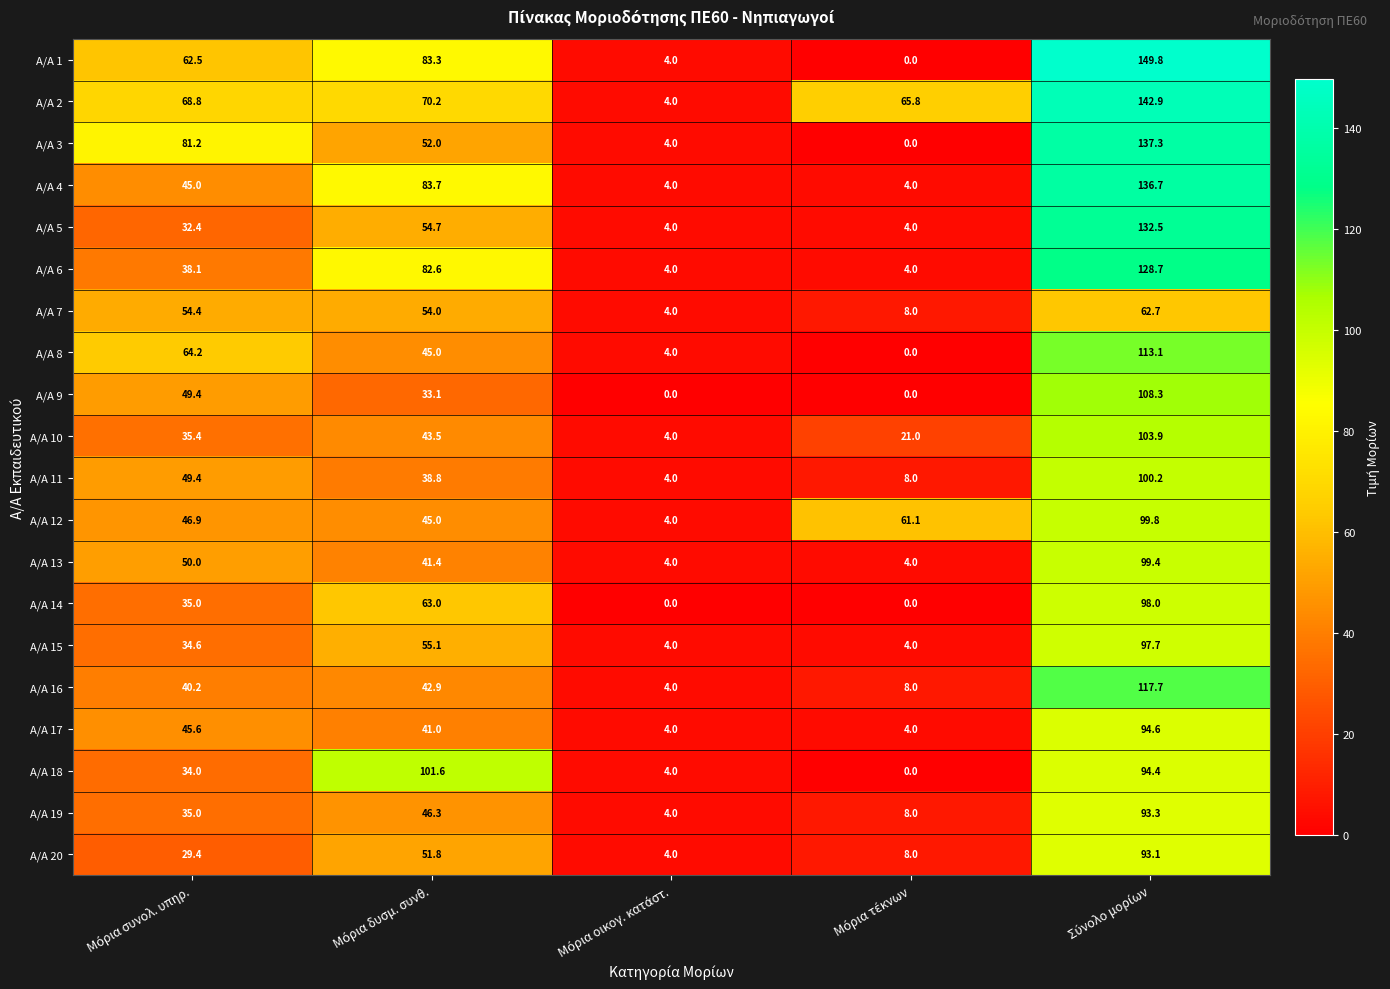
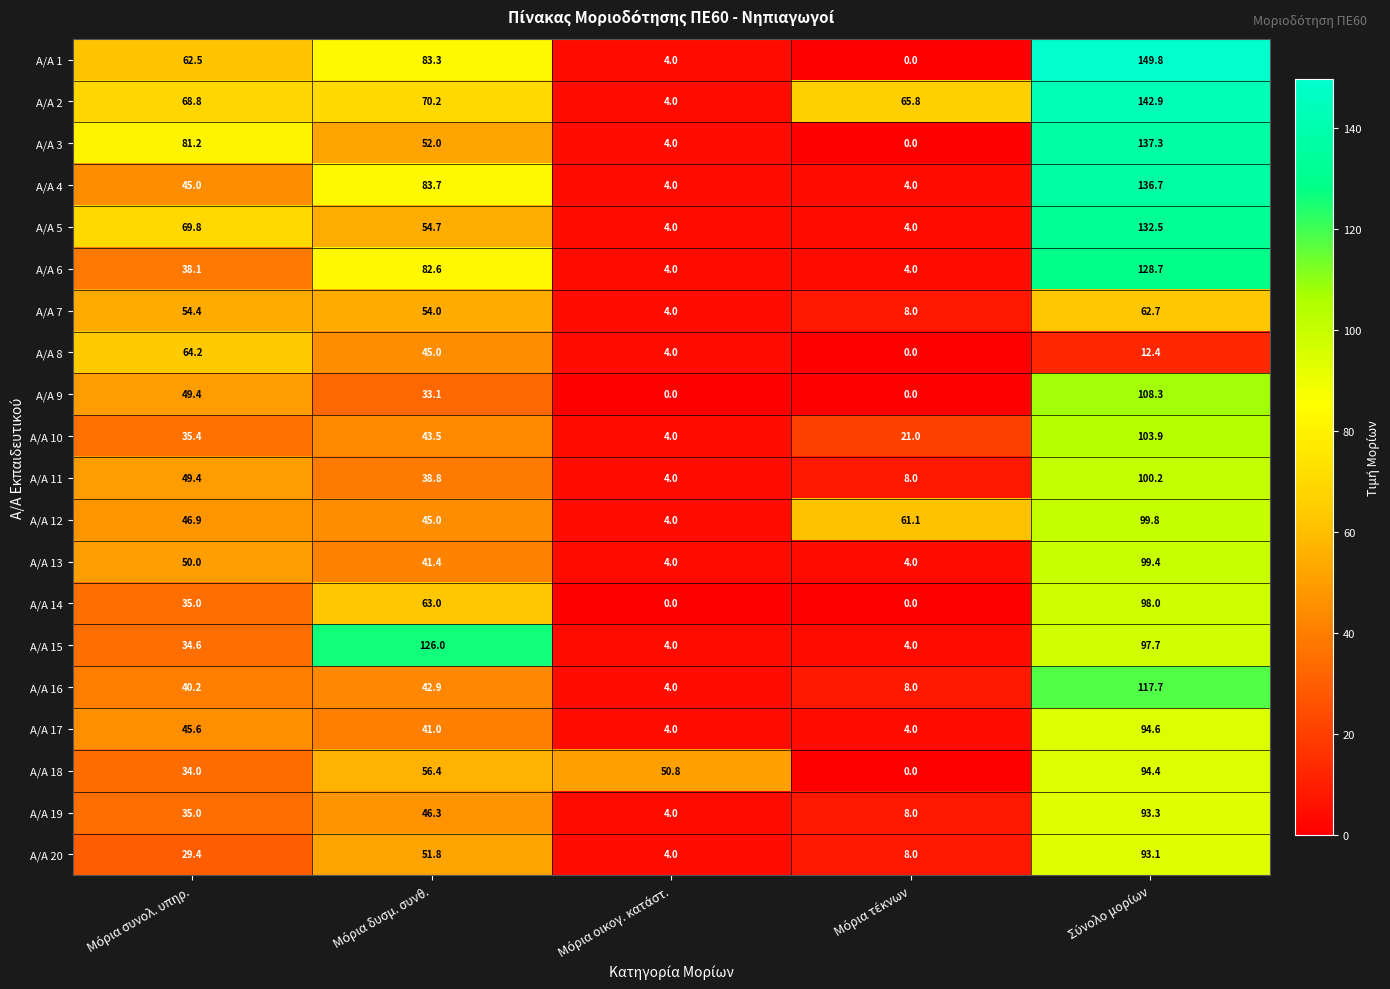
  {
    "Α/Α 1": {
      "Μόρια συνολ. υπηρ.": 62.5,
      "Μόρια δυσμ. συνθ.": 83.3,
      "Μόρια οικογ. κατάστ.": 4.0,
      "Μόρια τέκνων": 0.0,
      "Σύνολο μορίων": 149.8
    },
    "Α/Α 2": {
      "Μόρια συνολ. υπηρ.": 68.8,
      "Μόρια δυσμ. συνθ.": 70.2,
      "Μόρια οικογ. κατάστ.": 4.0,
      "Μόρια τέκνων": 65.8,
      "Σύνολο μορίων": 142.9
    },
    "Α/Α 3": {
      "Μόρια συνολ. υπηρ.": 81.2,
      "Μόρια δυσμ. συνθ.": 52.0,
      "Μόρια οικογ. κατάστ.": 4.0,
      "Μόρια τέκνων": 0.0,
      "Σύνολο μορίων": 137.3
    },
    "Α/Α 4": {
      "Μόρια συνολ. υπηρ.": 45.0,
      "Μόρια δυσμ. συνθ.": 83.7,
      "Μόρια οικογ. κατάστ.": 4.0,
      "Μόρια τέκνων": 4.0,
      "Σύνολο μορίων": 136.7
    },
    "Α/Α 5": {
-     "Μόρια συνολ. υπηρ.": 32.4,
+     "Μόρια συνολ. υπηρ.": 69.8,
      "Μόρια δυσμ. συνθ.": 54.7,
      "Μόρια οικογ. κατάστ.": 4.0,
      "Μόρια τέκνων": 4.0,
      "Σύνολο μορίων": 132.5
    },
    "Α/Α 6": {
      "Μόρια συνολ. υπηρ.": 38.1,
      "Μόρια δυσμ. συνθ.": 82.6,
      "Μόρια οικογ. κατάστ.": 4.0,
      "Μόρια τέκνων": 4.0,
      "Σύνολο μορίων": 128.7
    },
    "Α/Α 7": {
      "Μόρια συνολ. υπηρ.": 54.4,
      "Μόρια δυσμ. συνθ.": 54.0,
      "Μόρια οικογ. κατάστ.": 4.0,
      "Μόρια τέκνων": 8.0,
      "Σύνολο μορίων": 62.7
    },
    "Α/Α 8": {
      "Μόρια συνολ. υπηρ.": 64.2,
      "Μόρια δυσμ. συνθ.": 45.0,
      "Μόρια οικογ. κατάστ.": 4.0,
      "Μόρια τέκνων": 0.0,
-     "Σύνολο μορίων": 113.1
+     "Σύνολο μορίων": 12.4
    },
    "Α/Α 9": {
      "Μόρια συνολ. υπηρ.": 49.4,
      "Μόρια δυσμ. συνθ.": 33.1,
      "Μόρια οικογ. κατάστ.": 0.0,
      "Μόρια τέκνων": 0.0,
      "Σύνολο μορίων": 108.3
    },
    "Α/Α 10": {
      "Μόρια συνολ. υπηρ.": 35.4,
      "Μόρια δυσμ. συνθ.": 43.5,
      "Μόρια οικογ. κατάστ.": 4.0,
      "Μόρια τέκνων": 21.0,
      "Σύνολο μορίων": 103.9
    },
    "Α/Α 11": {
      "Μόρια συνολ. υπηρ.": 49.4,
      "Μόρια δυσμ. συνθ.": 38.8,
      "Μόρια οικογ. κατάστ.": 4.0,
      "Μόρια τέκνων": 8.0,
      "Σύνολο μορίων": 100.2
    },
    "Α/Α 12": {
      "Μόρια συνολ. υπηρ.": 46.9,
      "Μόρια δυσμ. συνθ.": 45.0,
      "Μόρια οικογ. κατάστ.": 4.0,
      "Μόρια τέκνων": 61.1,
      "Σύνολο μορίων": 99.8
    },
    "Α/Α 13": {
      "Μόρια συνολ. υπηρ.": 50.0,
      "Μόρια δυσμ. συνθ.": 41.4,
      "Μόρια οικογ. κατάστ.": 4.0,
      "Μόρια τέκνων": 4.0,
      "Σύνολο μορίων": 99.4
    },
    "Α/Α 14": {
      "Μόρια συνολ. υπηρ.": 35.0,
      "Μόρια δυσμ. συνθ.": 63.0,
      "Μόρια οικογ. κατάστ.": 0.0,
      "Μόρια τέκνων": 0.0,
      "Σύνολο μορίων": 98.0
    },
    "Α/Α 15": {
      "Μόρια συνολ. υπηρ.": 34.6,
-     "Μόρια δυσμ. συνθ.": 55.1,
+     "Μόρια δυσμ. συνθ.": 126.0,
      "Μόρια οικογ. κατάστ.": 4.0,
      "Μόρια τέκνων": 4.0,
      "Σύνολο μορίων": 97.7
    },
    "Α/Α 16": {
      "Μόρια συνολ. υπηρ.": 40.2,
      "Μόρια δυσμ. συνθ.": 42.9,
      "Μόρια οικογ. κατάστ.": 4.0,
      "Μόρια τέκνων": 8.0,
      "Σύνολο μορίων": 117.7
    },
    "Α/Α 17": {
      "Μόρια συνολ. υπηρ.": 45.6,
      "Μόρια δυσμ. συνθ.": 41.0,
      "Μόρια οικογ. κατάστ.": 4.0,
      "Μόρια τέκνων": 4.0,
      "Σύνολο μορίων": 94.6
    },
    "Α/Α 18": {
      "Μόρια συνολ. υπηρ.": 34.0,
-     "Μόρια δυσμ. συνθ.": 101.6,
-     "Μόρια οικογ. κατάστ.": 4.0,
+     "Μόρια δυσμ. συνθ.": 56.4,
+     "Μόρια οικογ. κατάστ.": 50.8,
      "Μόρια τέκνων": 0.0,
      "Σύνολο μορίων": 94.4
    },
    "Α/Α 19": {
      "Μόρια συνολ. υπηρ.": 35.0,
      "Μόρια δυσμ. συνθ.": 46.3,
      "Μόρια οικογ. κατάστ.": 4.0,
      "Μόρια τέκνων": 8.0,
      "Σύνολο μορίων": 93.3
    },
    "Α/Α 20": {
      "Μόρια συνολ. υπηρ.": 29.4,
      "Μόρια δυσμ. συνθ.": 51.8,
      "Μόρια οικογ. κατάστ.": 4.0,
      "Μόρια τέκνων": 8.0,
      "Σύνολο μορίων": 93.1
    }
  }
